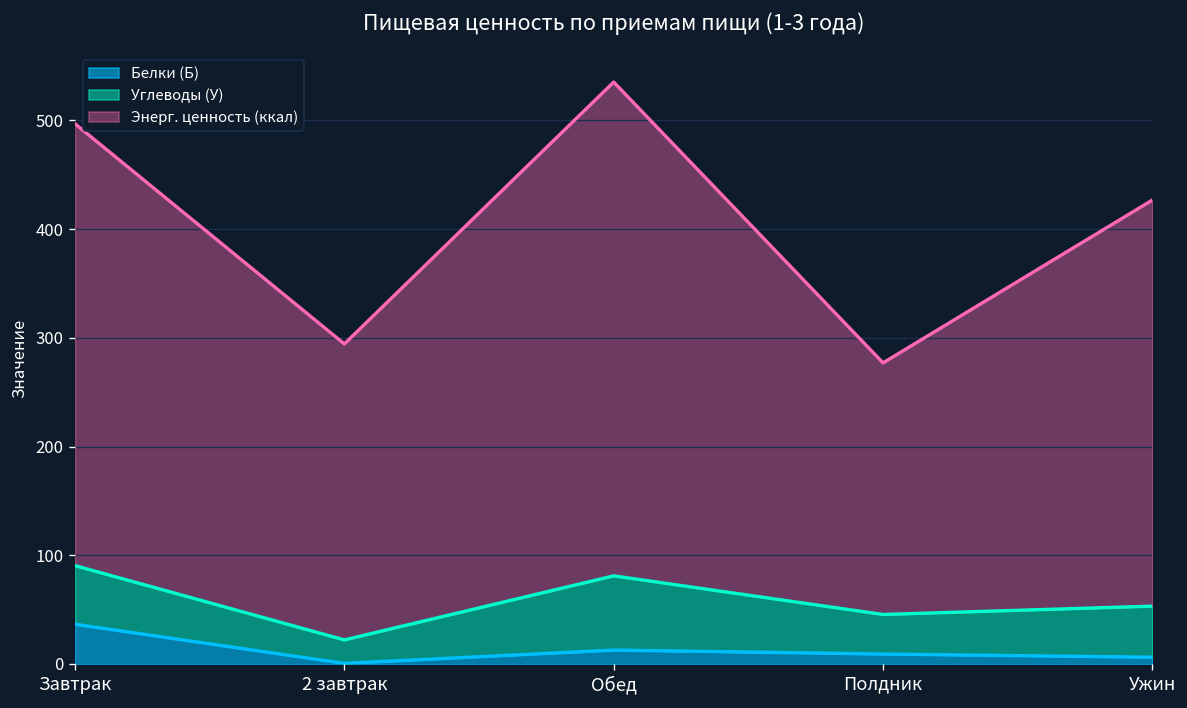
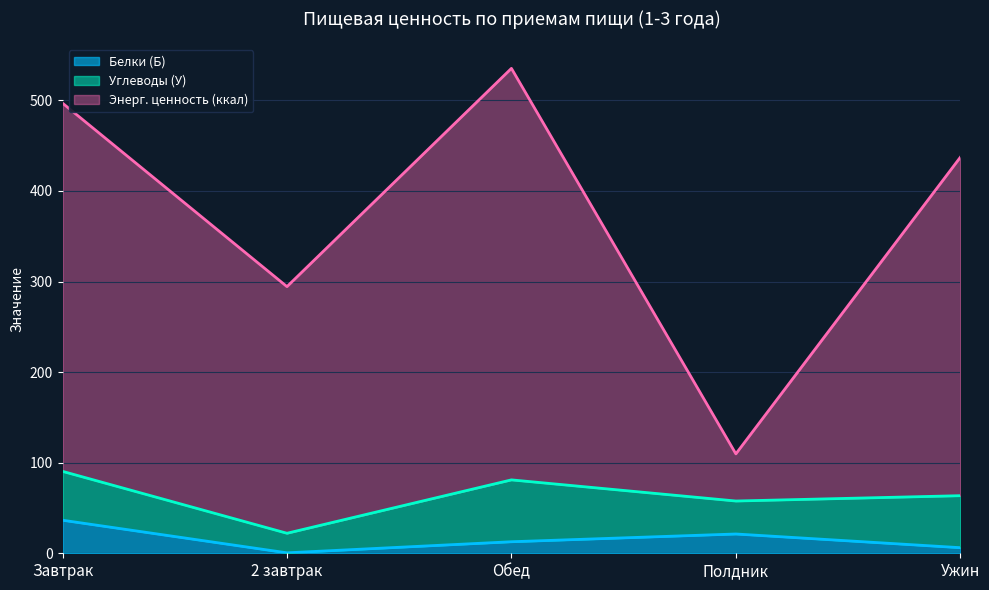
  {
    "Белки (Б)": {
      "Завтрак": 40,
      "2 завтрак": 0,
      "Обед": 10,
-     "Полдник": 10,
+     "Полдник": 20,
      "Ужин": 10
    },
    "Углеводы (У)": {
      "Завтрак": 50,
      "2 завтрак": 20,
      "Обед": 70,
      "Полдник": 40,
-     "Ужин": 50
+     "Ужин": 60
    },
    "Энерг. ценность (ккал)": {
      "Завтрак": 410,
      "2 завтрак": 270,
      "Обед": 450,
-     "Полдник": 230,
+     "Полдник": 50,
      "Ужин": 370
    }
  }
